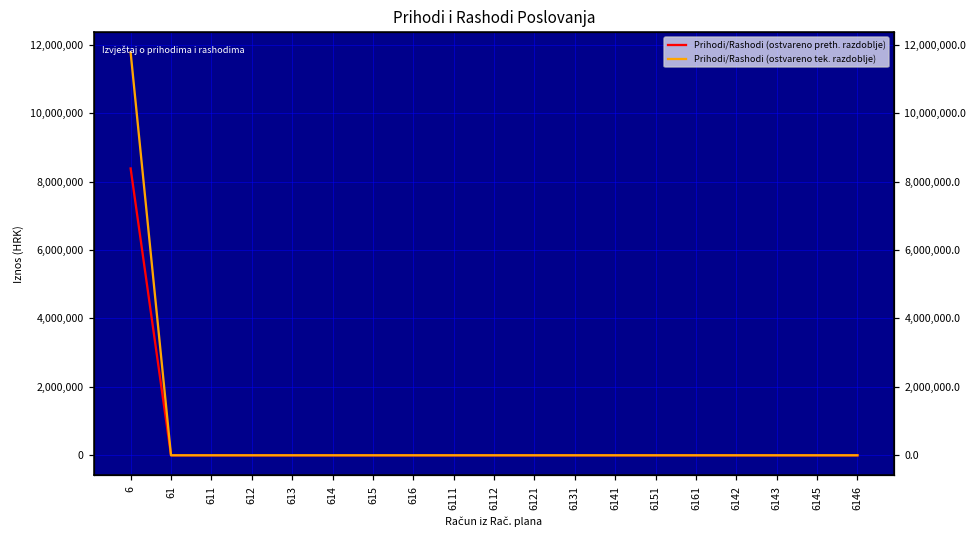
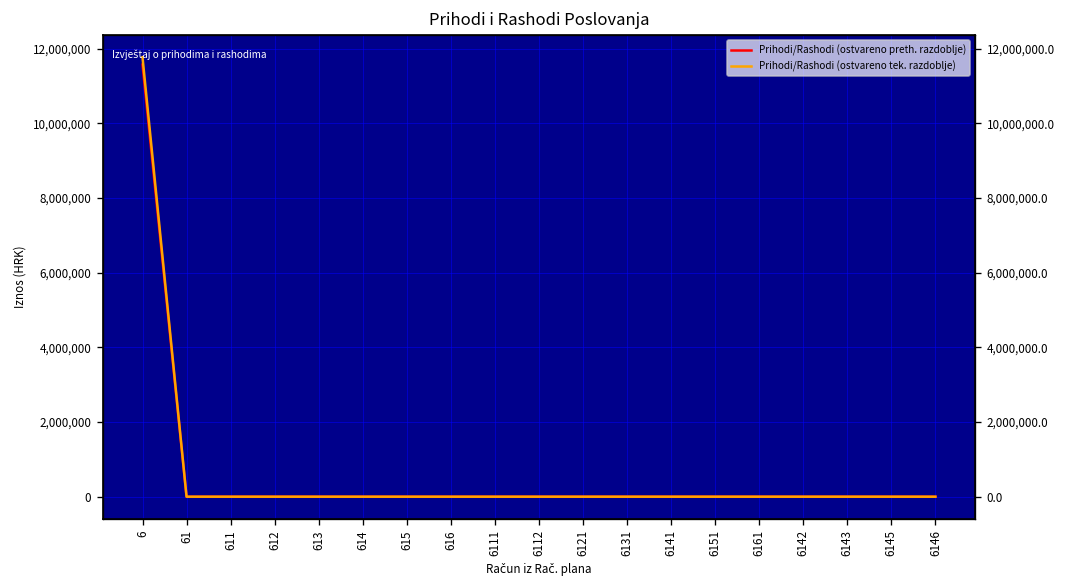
  {
    "Prihodi/Rashodi (ostvareno preth. razdoblje)": {
-     "6": "8,400,000"
+     "6": "11,600,000"
    },
    "Prihodi/Rashodi (ostvareno tek. razdoblje)": {
      "6": "11,800,000"
    }
  }
